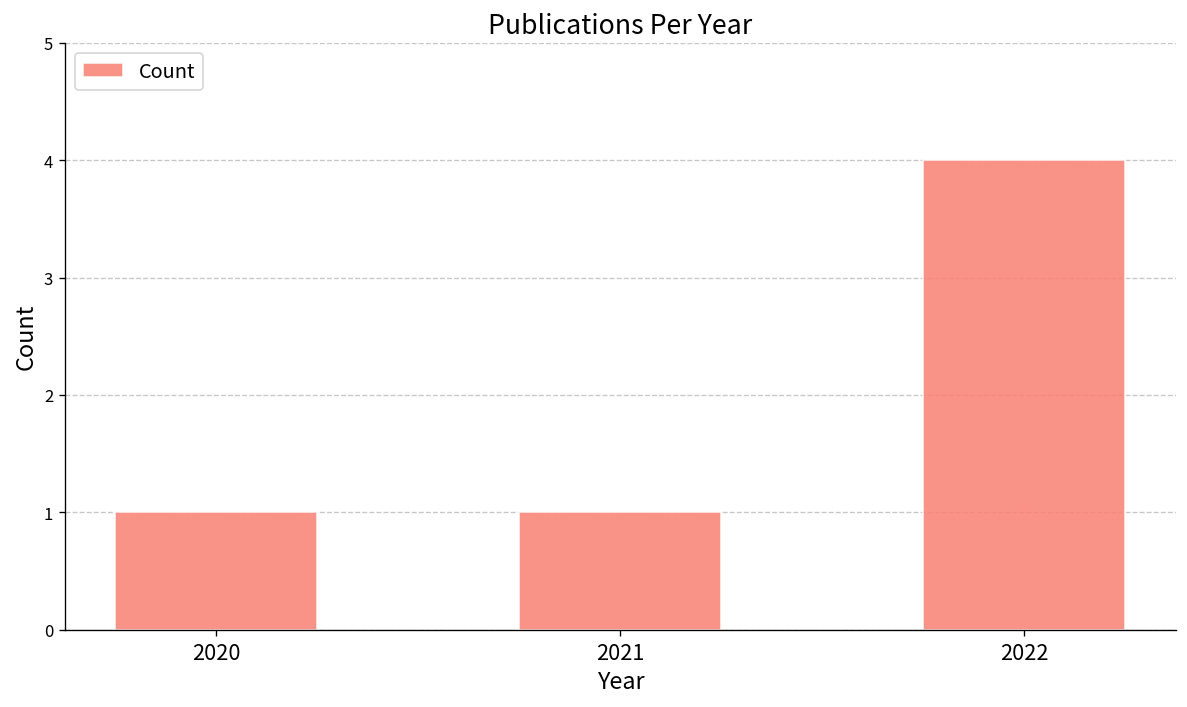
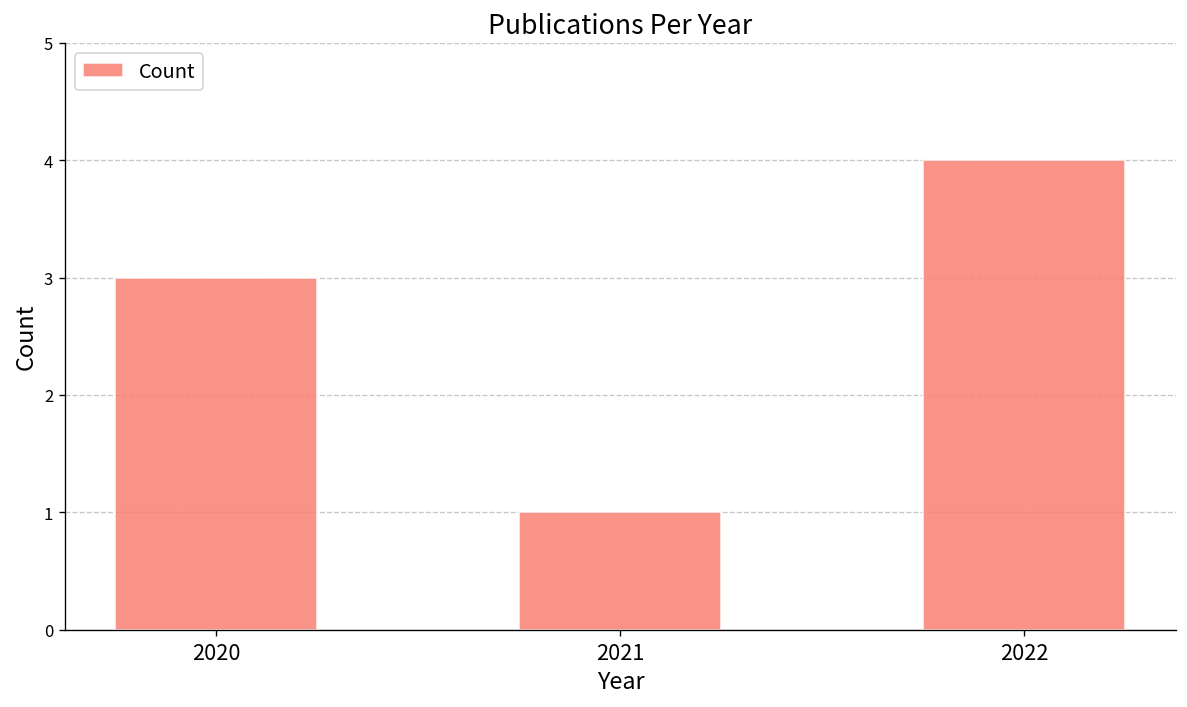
  {
-   "2020": 1,
+   "2020": 3,
    "2021": 1,
    "2022": 4
  }
